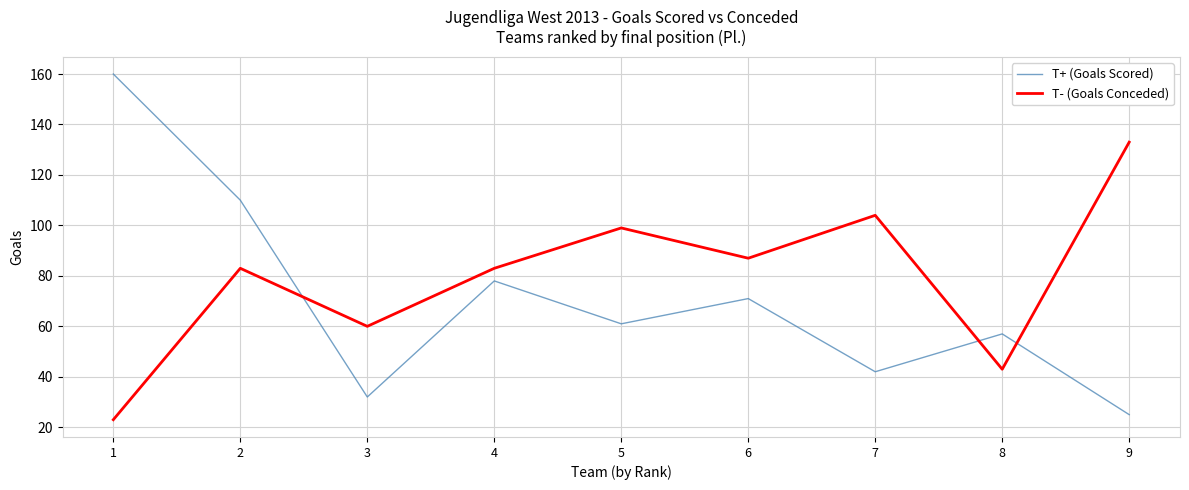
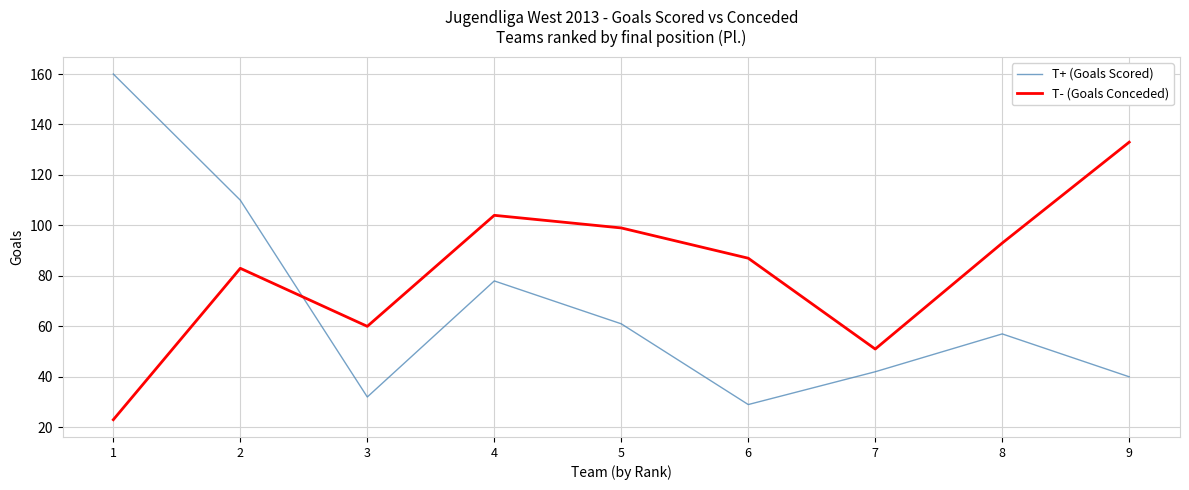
  {
    "T+ (Goals Scored)": {
      "1": 160,
      "2": 110,
      "3": 32,
      "4": 78,
      "5": 61,
-     "6": 71,
+     "6": 29,
      "7": 42,
      "8": 57,
-     "9": 25
+     "9": 40
    },
    "T- (Goals Conceded)": {
      "1": 23,
      "2": 83,
      "3": 60,
-     "4": 83,
+     "4": 104,
      "5": 99,
      "6": 87,
-     "7": 104,
-     "8": 43,
+     "7": 51,
+     "8": 93,
      "9": 133
    }
  }
